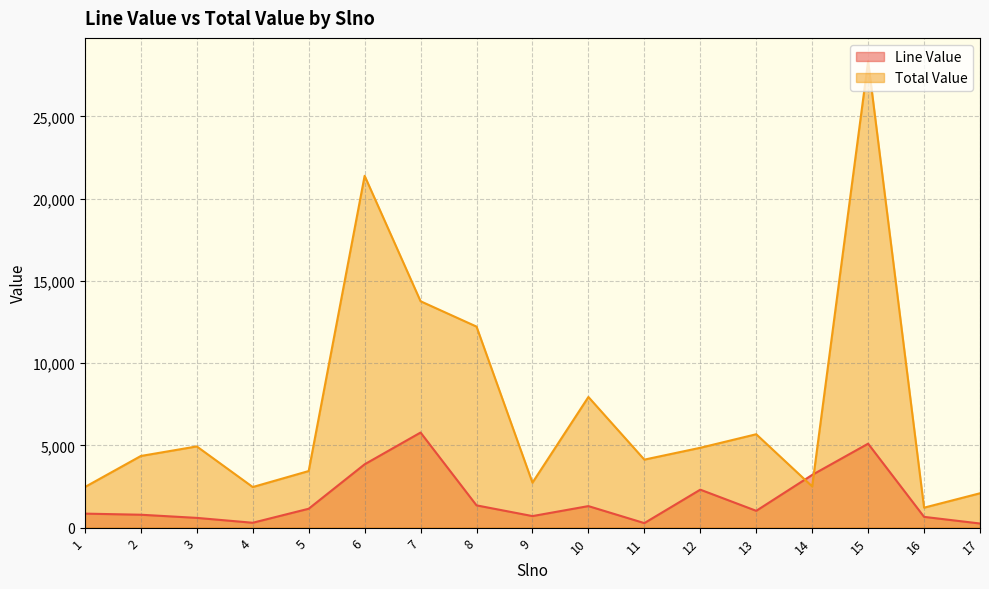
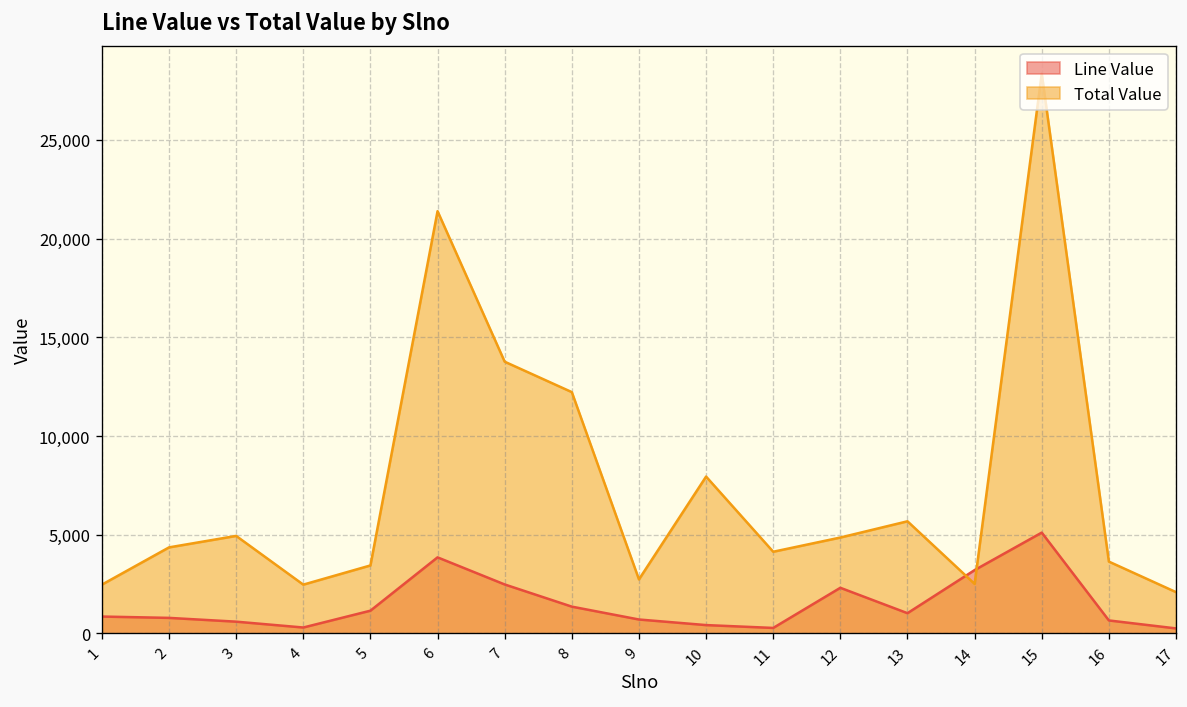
  {
    "Line Value": {
      "1": "900",
      "2": "800",
      "3": "600",
      "4": "300",
      "5": "1,100",
      "6": "3,900",
-     "7": "5,800",
+     "7": "2,500",
      "8": "1,400",
      "9": "700",
-     "10": "1,300",
+     "10": "400",
      "11": "300",
      "12": "2,300",
      "13": "1,000",
      "14": "3,200",
      "15": "5,100",
      "16": "700",
      "17": "300"
    },
    "Total Value": {
      "1": "2,500",
      "2": "4,400",
      "3": "4,900",
      "4": "2,500",
      "5": "3,400",
      "6": "21,400",
      "7": "13,800",
      "8": "12,200",
      "9": "2,700",
      "10": "7,900",
      "11": "4,100",
      "12": "4,900",
      "13": "5,700",
      "14": "2,500",
-     "16": "1,200",
+     "16": "3,600",
      "17": "2,100"
    }
  }
